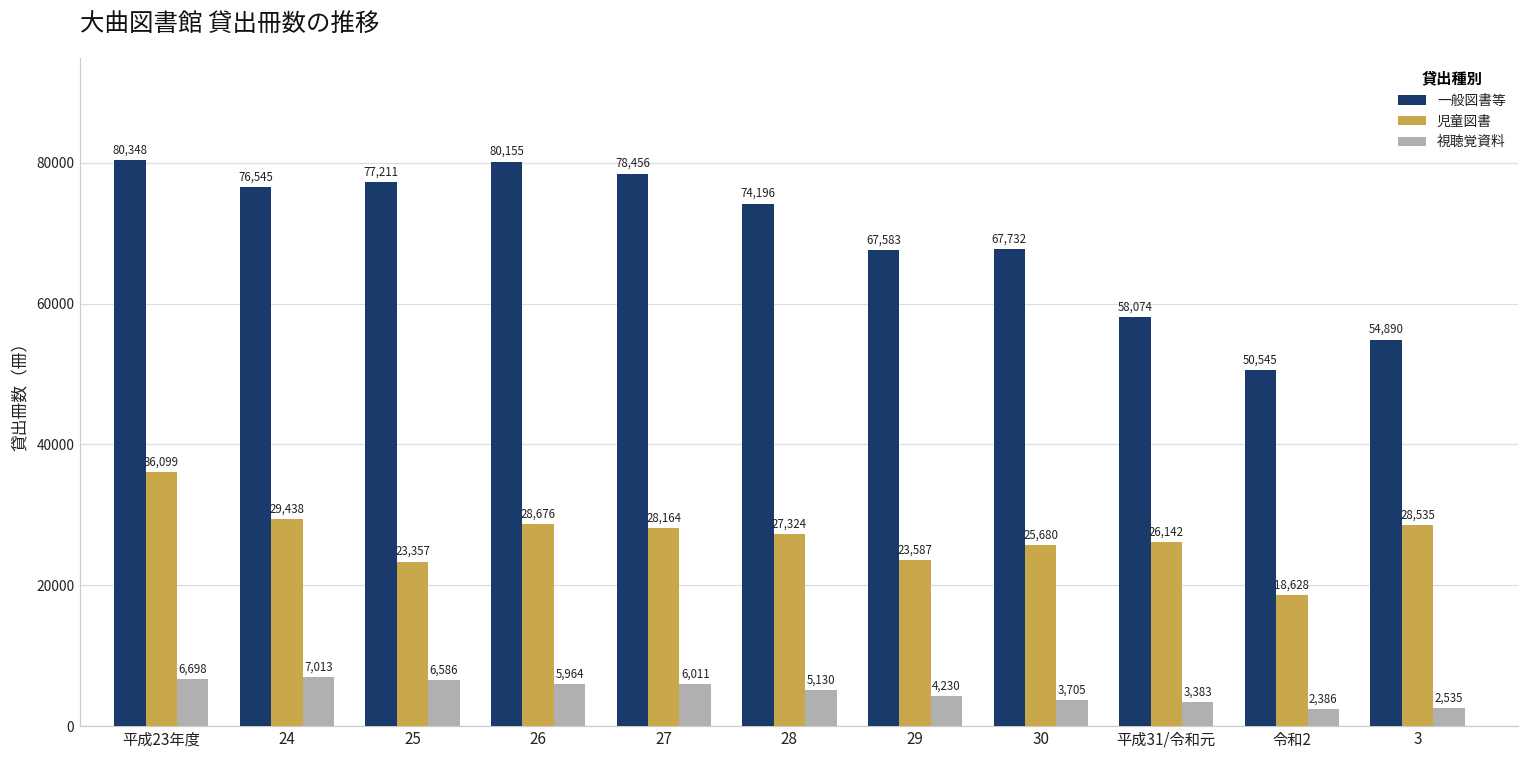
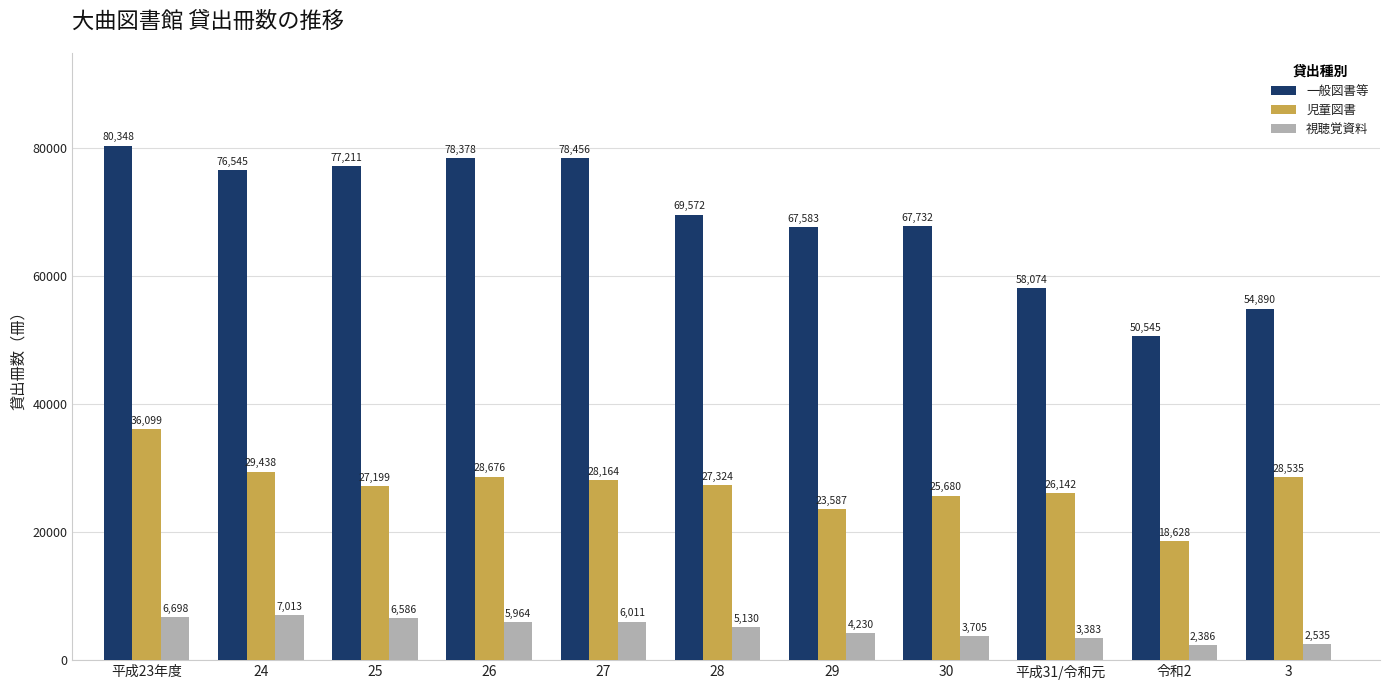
  {
    "一般図書等": {
      "平成23年度": "80,348",
      "24": "76,545",
      "25": "77,211",
-     "26": "80,155",
+     "26": "78,378",
      "27": "78,456",
-     "28": "74,196",
+     "28": "69,572",
      "29": "67,583",
      "30": "67,732",
      "平成31/令和元": "58,074",
      "令和2": "50,545",
      "3": "54,890"
    },
    "児童図書": {
      "平成23年度": "36,099",
      "24": "29,438",
-     "25": "23,357",
+     "25": "27,199",
      "26": "28,676",
      "27": "28,164",
      "28": "27,324",
      "29": "23,587",
      "30": "25,680",
      "平成31/令和元": "26,142",
      "令和2": "18,628",
      "3": "28,535"
    },
    "視聴覚資料": {
      "平成23年度": "6,698",
      "24": "7,013",
      "25": "6,586",
      "26": "5,964",
      "27": "6,011",
      "28": "5,130",
      "29": "4,230",
      "30": "3,705",
      "平成31/令和元": "3,383",
      "令和2": "2,386",
      "3": "2,535"
    }
  }
